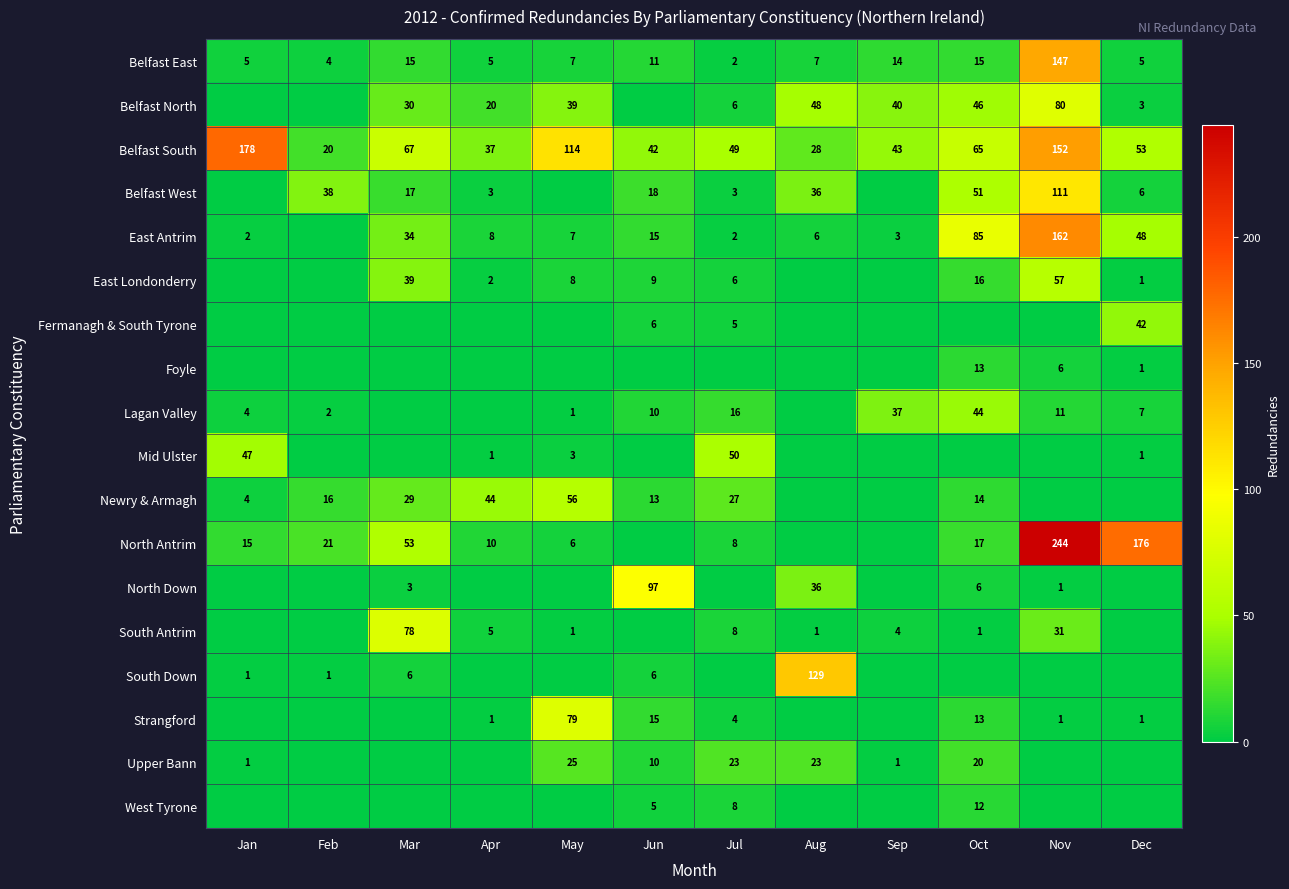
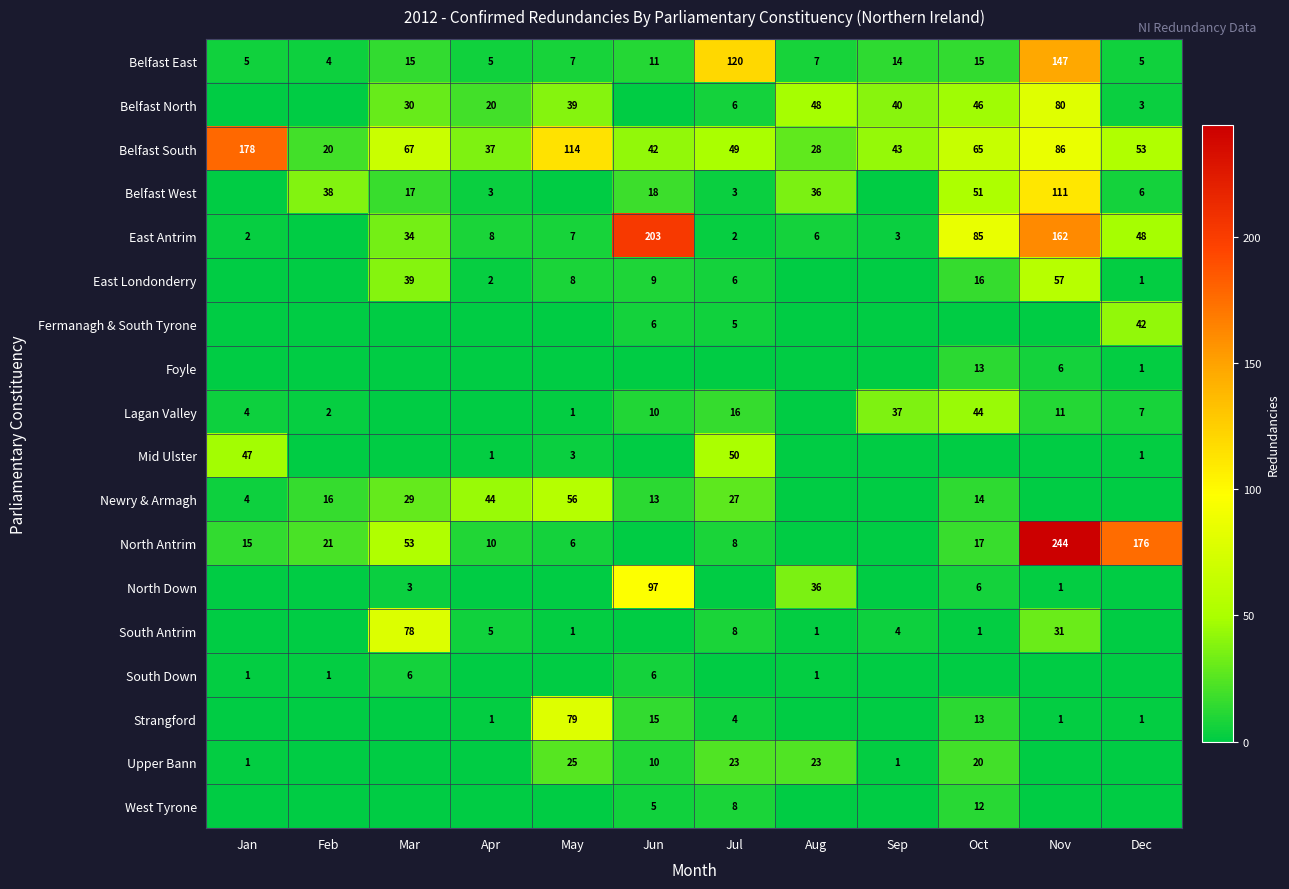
  {
    "Belfast East": {
      "Jan": 5,
      "Feb": 4,
      "Mar": 15,
      "Apr": 5,
      "May": 7,
      "Jun": 11,
-     "Jul": 2,
+     "Jul": 120,
      "Aug": 7,
      "Sep": 14,
      "Oct": 15,
      "Nov": 147,
      "Dec": 5
    },
    "Belfast North": {
      "Mar": 30,
      "Apr": 20,
      "May": 39,
      "Jul": 6,
      "Aug": 48,
      "Sep": 40,
      "Oct": 46,
      "Nov": 80,
      "Dec": 3
    },
    "Belfast South": {
      "Jan": 178,
      "Feb": 20,
      "Mar": 67,
      "Apr": 37,
      "May": 114,
      "Jun": 42,
      "Jul": 49,
      "Aug": 28,
      "Sep": 43,
      "Oct": 65,
-     "Nov": 152,
+     "Nov": 86,
      "Dec": 53
    },
    "Belfast West": {
      "Feb": 38,
      "Mar": 17,
      "Apr": 3,
      "Jun": 18,
      "Jul": 3,
      "Aug": 36,
      "Oct": 51,
      "Nov": 111,
      "Dec": 6
    },
    "East Antrim": {
      "Jan": 2,
      "Mar": 34,
      "Apr": 8,
      "May": 7,
-     "Jun": 15,
+     "Jun": 203,
      "Jul": 2,
      "Aug": 6,
      "Sep": 3,
      "Oct": 85,
      "Nov": 162,
      "Dec": 48
    },
    "East Londonderry": {
      "Mar": 39,
      "Apr": 2,
      "May": 8,
      "Jun": 9,
      "Jul": 6,
      "Oct": 16,
      "Nov": 57,
      "Dec": 1
    },
    "Fermanagh & South Tyrone": {
      "Jun": 6,
      "Jul": 5,
      "Dec": 42
    },
    "Foyle": {
      "Oct": 13,
      "Nov": 6,
      "Dec": 1
    },
    "Lagan Valley": {
      "Jan": 4,
      "Feb": 2,
      "May": 1,
      "Jun": 10,
      "Jul": 16,
      "Sep": 37,
      "Oct": 44,
      "Nov": 11,
      "Dec": 7
    },
    "Mid Ulster": {
      "Jan": 47,
      "Apr": 1,
      "May": 3,
      "Jul": 50,
      "Dec": 1
    },
    "Newry & Armagh": {
      "Jan": 4,
      "Feb": 16,
      "Mar": 29,
      "Apr": 44,
      "May": 56,
      "Jun": 13,
      "Jul": 27,
      "Oct": 14
    },
    "North Antrim": {
      "Jan": 15,
      "Feb": 21,
      "Mar": 53,
      "Apr": 10,
      "May": 6,
      "Jul": 8,
      "Oct": 17,
      "Nov": 244,
      "Dec": 176
    },
    "North Down": {
      "Mar": 3,
      "Jun": 97,
      "Aug": 36,
      "Oct": 6,
      "Nov": 1
    },
    "South Antrim": {
      "Mar": 78,
      "Apr": 5,
      "May": 1,
      "Jul": 8,
      "Aug": 1,
      "Sep": 4,
      "Oct": 1,
      "Nov": 31
    },
    "South Down": {
      "Jan": 1,
      "Feb": 1,
      "Mar": 6,
      "Jun": 6,
-     "Aug": 129
+     "Aug": 1
    },
    "Strangford": {
      "Apr": 1,
      "May": 79,
      "Jun": 15,
      "Jul": 4,
      "Oct": 13,
      "Nov": 1,
      "Dec": 1
    },
    "Upper Bann": {
      "Jan": 1,
      "May": 25,
      "Jun": 10,
      "Jul": 23,
      "Aug": 23,
      "Sep": 1,
      "Oct": 20
    },
    "West Tyrone": {
      "Jun": 5,
      "Jul": 8,
      "Oct": 12
    }
  }
